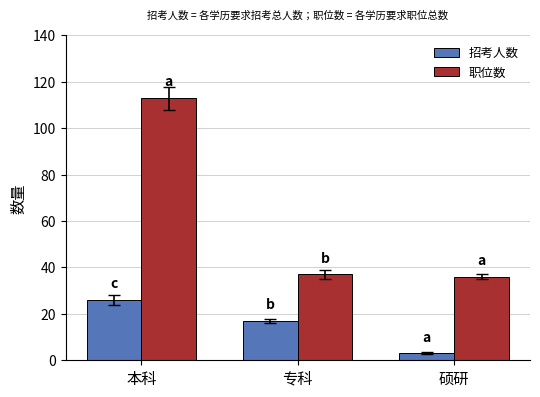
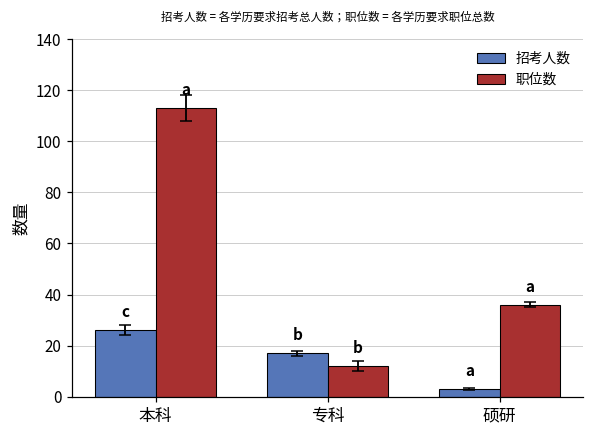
  {
    "职位数": {
      "本科": 113,
-     "专科": 37,
+     "专科": 12,
      "硕研": 36
    }
  }
